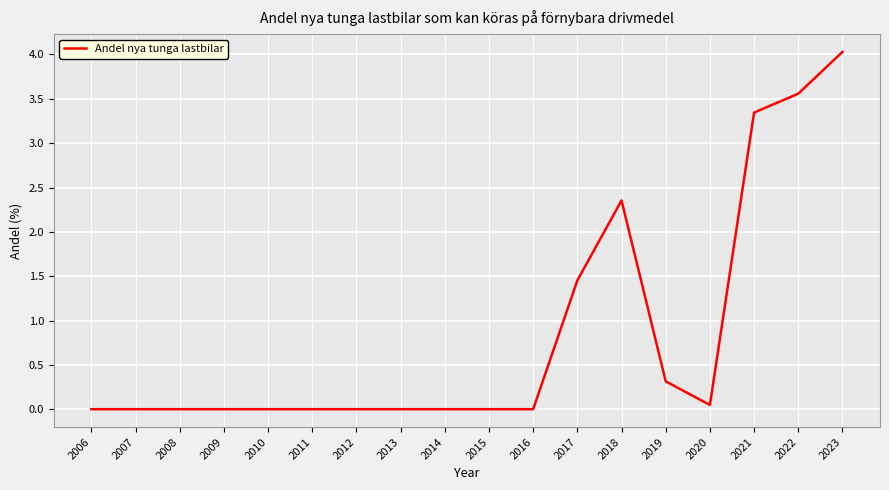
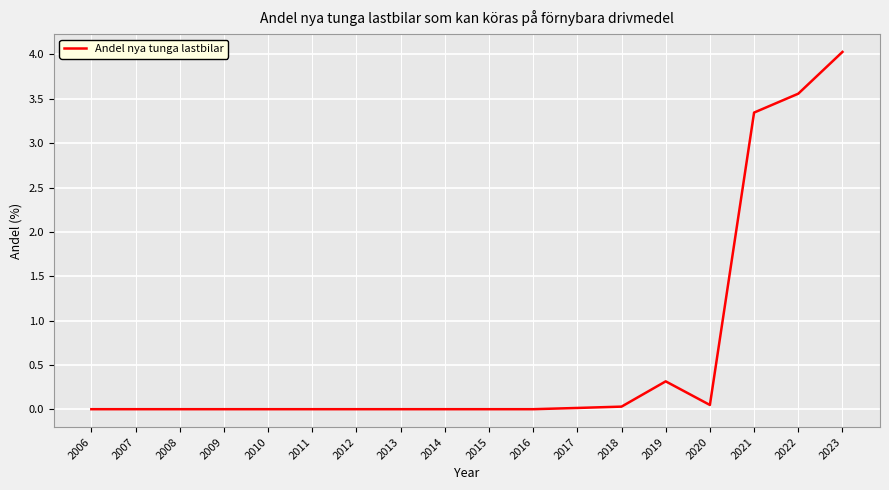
  {
    "2006": 0.0,
    "2007": 0.0,
    "2008": 0.0,
    "2009": 0.0,
    "2010": 0.0,
    "2011": 0.0,
    "2012": 0.0,
    "2013": 0.0,
    "2014": 0.0,
    "2015": 0.0,
    "2016": 0.0,
-   "2017": 1.5,
-   "2018": 2.4,
+   "2017": 0.0,
+   "2018": 0.0,
    "2019": 0.3,
    "2020": 0.0,
    "2021": 3.3,
    "2022": 3.6,
    "2023": 4.0
  }
